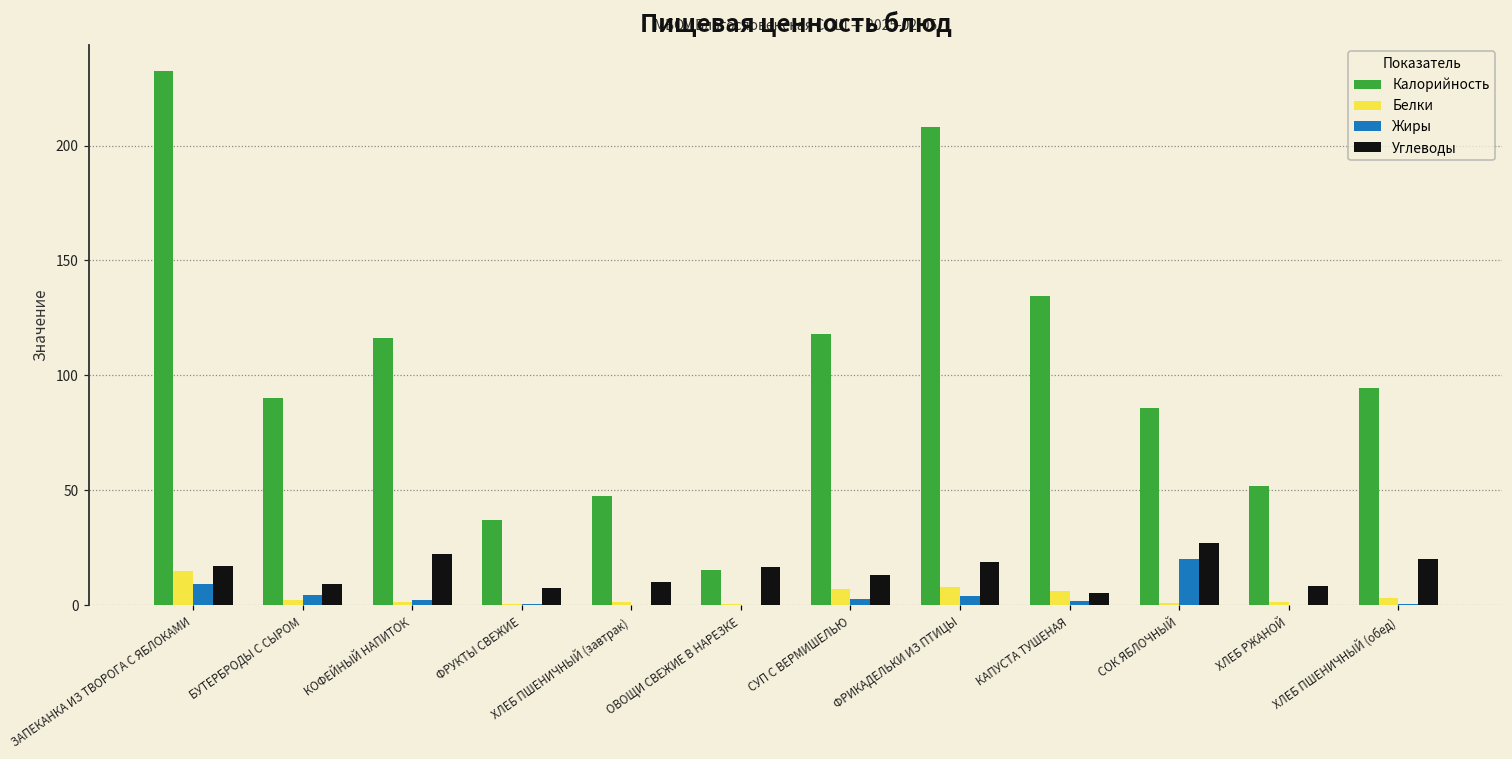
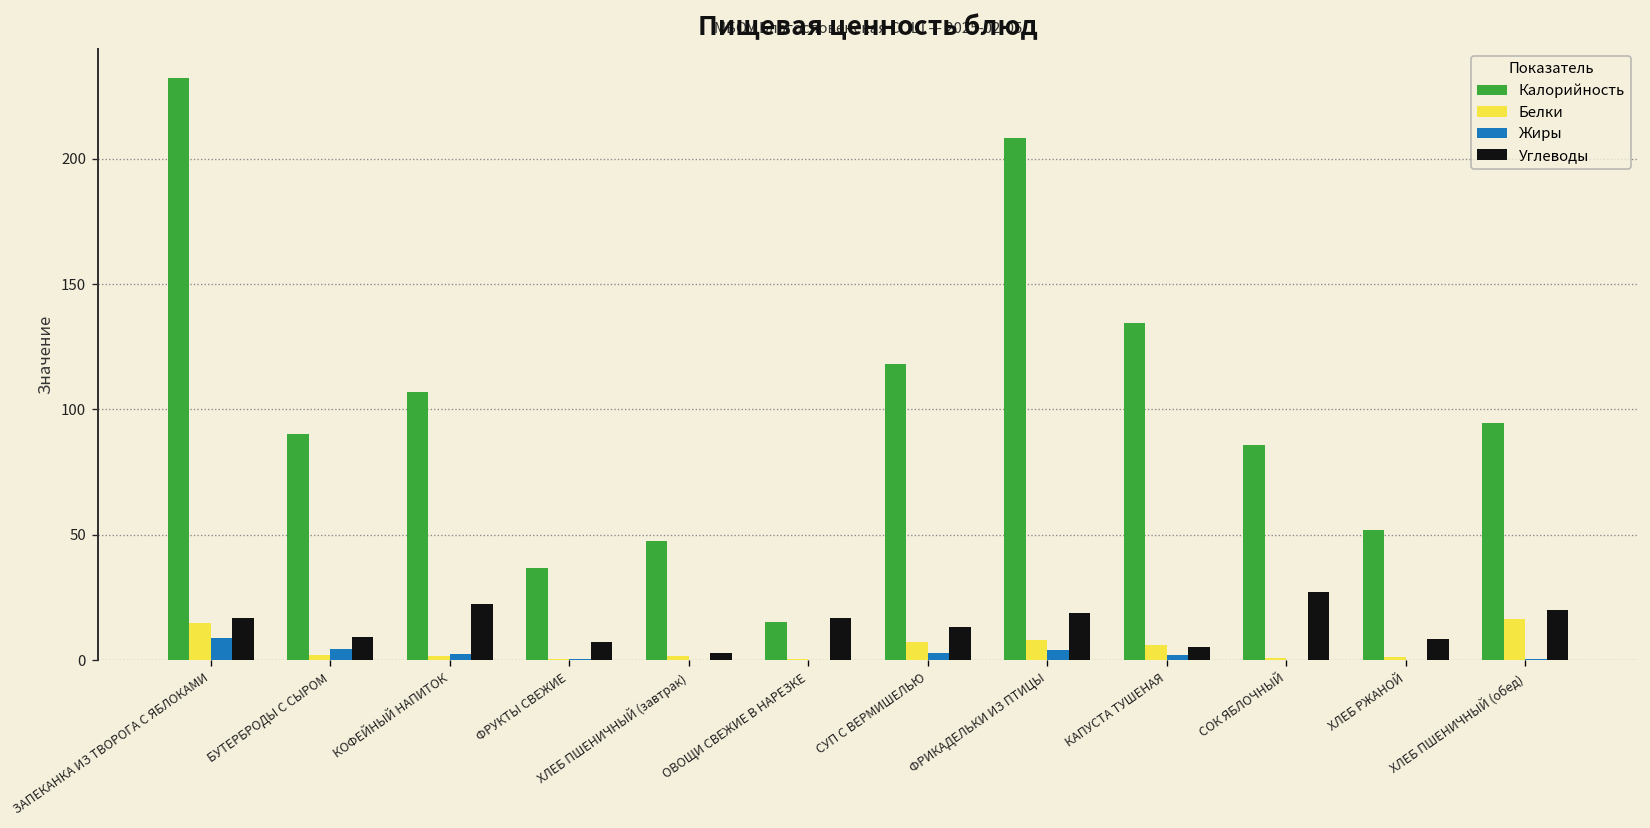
  {
    "Калорийность": {
      "ЗАПЕКАНКА ИЗ ТВОРОГА С ЯБЛОКАМИ": 232,
      "БУТЕРБРОДЫ С СЫРОМ": 90,
-     "КОФЕЙНЫЙ НАПИТОК": 116,
+     "КОФЕЙНЫЙ НАПИТОК": 107,
      "ФРУКТЫ СВЕЖИЕ": 37,
      "ХЛЕБ ПШЕНИЧНЫЙ (завтрак)": 47,
      "ОВОЩИ СВЕЖИЕ В НАРЕЗКЕ": 15,
      "СУП С ВЕРМИШЕЛЬЮ": 118,
      "ФРИКАДЕЛЬКИ ИЗ ПТИЦЫ": 208,
      "КАПУСТА ТУШЕНАЯ": 134,
      "СОК ЯБЛОЧНЫЙ": 86,
      "ХЛЕБ РЖАНОЙ": 52,
      "ХЛЕБ ПШЕНИЧНЫЙ (обед)": 95
    },
    "Белки": {
      "ЗАПЕКАНКА ИЗ ТВОРОГА С ЯБЛОКАМИ": 15,
      "БУТЕРБРОДЫ С СЫРОМ": 2,
      "КОФЕЙНЫЙ НАПИТОК": 2,
      "ХЛЕБ ПШЕНИЧНЫЙ (завтрак)": 2,
      "СУП С ВЕРМИШЕЛЬЮ": 7,
      "ФРИКАДЕЛЬКИ ИЗ ПТИЦЫ": 8,
      "КАПУСТА ТУШЕНАЯ": 6,
      "ХЛЕБ РЖАНОЙ": 1,
-     "ХЛЕБ ПШЕНИЧНЫЙ (обед)": 3
+     "ХЛЕБ ПШЕНИЧНЫЙ (обед)": 16
    },
    "Жиры": {
      "ЗАПЕКАНКА ИЗ ТВОРОГА С ЯБЛОКАМИ": 9,
      "БУТЕРБРОДЫ С СЫРОМ": 5,
      "КОФЕЙНЫЙ НАПИТОК": 2,
      "СУП С ВЕРМИШЕЛЬЮ": 3,
      "ФРИКАДЕЛЬКИ ИЗ ПТИЦЫ": 4,
      "КАПУСТА ТУШЕНАЯ": 2,
-     "СОК ЯБЛОЧНЫЙ": 20
+     "СОК ЯБЛОЧНЫЙ": 0
    },
    "Углеводы": {
      "ЗАПЕКАНКА ИЗ ТВОРОГА С ЯБЛОКАМИ": 17,
      "БУТЕРБРОДЫ С СЫРОМ": 9,
      "КОФЕЙНЫЙ НАПИТОК": 22,
      "ФРУКТЫ СВЕЖИЕ": 7,
-     "ХЛЕБ ПШЕНИЧНЫЙ (завтрак)": 10,
+     "ХЛЕБ ПШЕНИЧНЫЙ (завтрак)": 3,
      "ОВОЩИ СВЕЖИЕ В НАРЕЗКЕ": 17,
      "СУП С ВЕРМИШЕЛЬЮ": 13,
      "ФРИКАДЕЛЬКИ ИЗ ПТИЦЫ": 19,
      "КАПУСТА ТУШЕНАЯ": 5,
      "СОК ЯБЛОЧНЫЙ": 27,
      "ХЛЕБ РЖАНОЙ": 9,
      "ХЛЕБ ПШЕНИЧНЫЙ (обед)": 20
    }
  }
